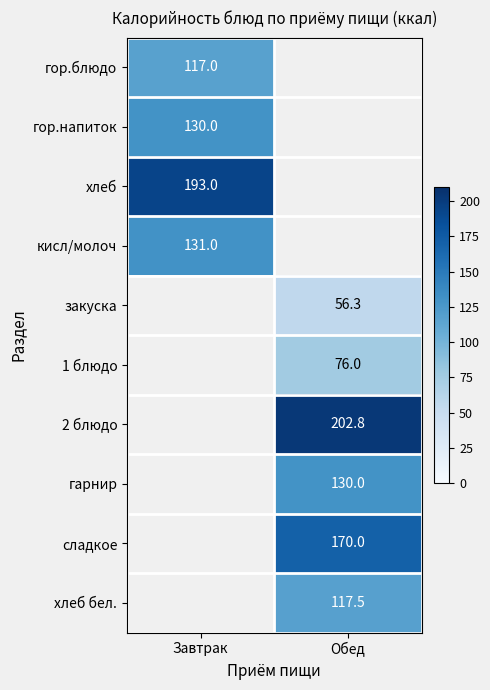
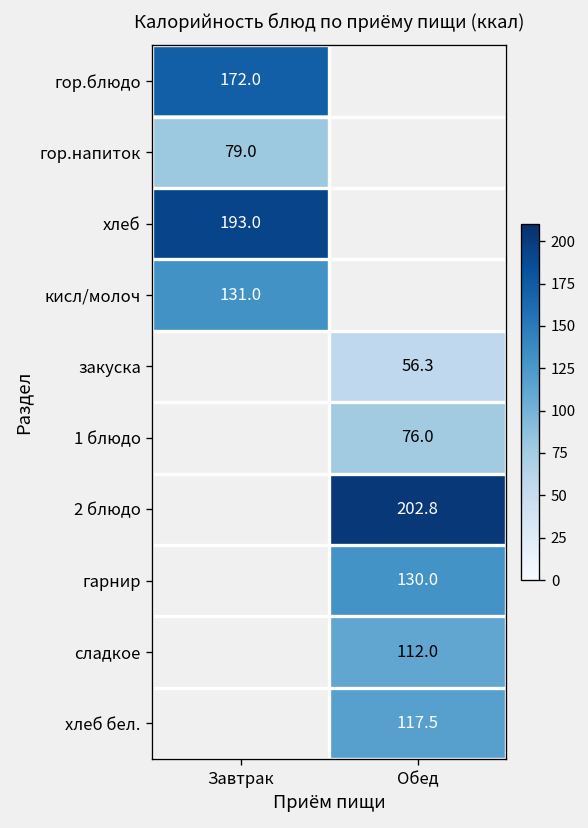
  {
    "гор.блюдо": {
-     "Завтрак": 117.0
+     "Завтрак": 172.0
    },
    "гор.напиток": {
-     "Завтрак": 130.0
+     "Завтрак": 79.0
    },
    "хлеб": {
      "Завтрак": 193.0
    },
    "кисл/молоч": {
      "Завтрак": 131.0
    },
    "закуска": {
      "Обед": 56.3
    },
    "1 блюдо": {
      "Обед": 76.0
    },
    "2 блюдо": {
      "Обед": 202.8
    },
    "гарнир": {
      "Обед": 130.0
    },
    "сладкое": {
-     "Обед": 170.0
+     "Обед": 112.0
    },
    "хлеб бел.": {
      "Обед": 117.5
    }
  }
